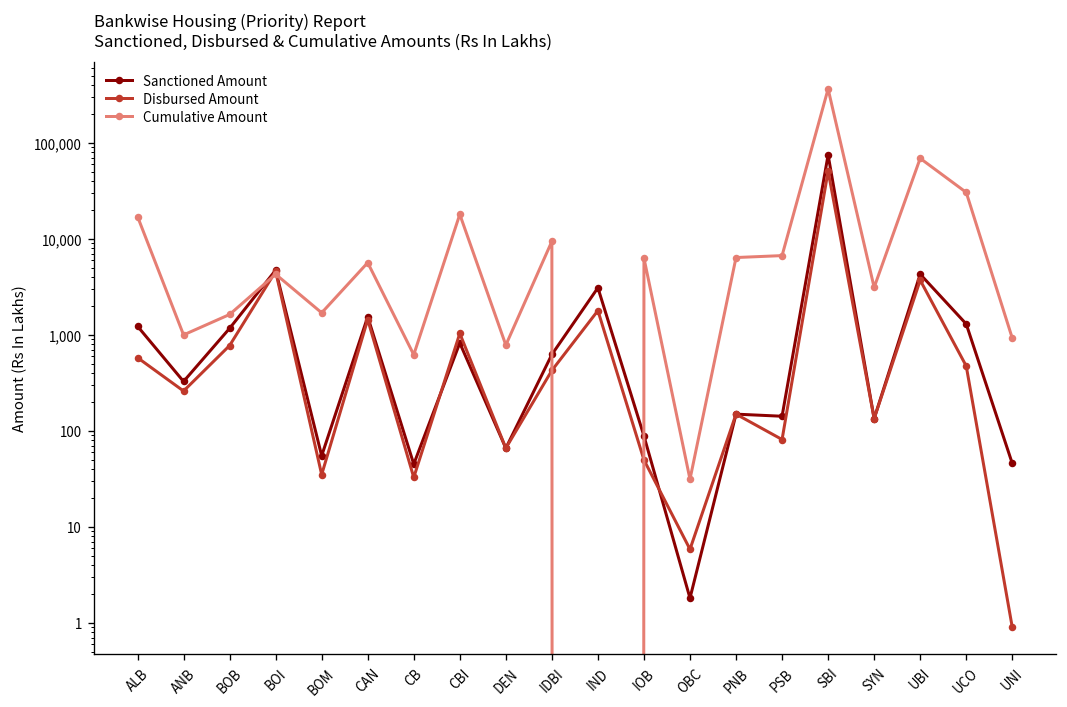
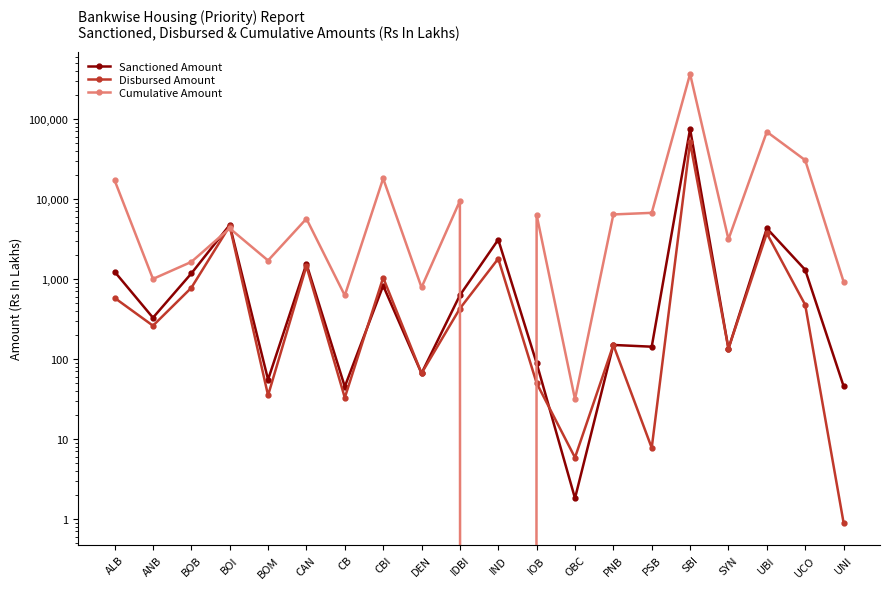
  {
    "Sanctioned Amount": {
      "ALB": "1,200",
      "ANB": "330",
      "BOB": "1,200",
      "BOM": "60",
      "CB": "50",
      "CBI": "800",
      "IDBI": "600",
      "IND": "3,100",
      "IOB": "90",
      "OBC": "1.8",
      "PSB": "140",
      "SBI": "70,000",
      "UBI": "4,000",
      "UCO": "1,300",
      "UNI": "50"
    },
    "Disbursed Amount": {
      "ALB": "600",
      "ANB": "260",
      "BOB": "800",
      "BOM": "40",
      "CB": "33",
      "CBI": "1,000",
      "IDBI": "400",
      "IND": "1,800",
      "IOB": "50",
      "OBC": "6",
-     "PSB": "80",
+     "PSB": "8",
      "SBI": "50,000",
      "UBI": "4,000",
      "UCO": "500",
      "UNI": "0.9"
    },
    "Cumulative Amount": {
      "ALB": "17,000",
      "ANB": "1,000",
      "BOB": "1,600",
      "BOM": "1,700",
      "CAN": "6,000",
      "CB": "600",
      "CBI": "18,000",
      "DEN": "800",
      "IDBI": "9,000",
      "IOB": "6,000",
      "OBC": "31",
      "PNB": "6,000",
      "PSB": "7,000",
      "SBI": "400,000",
      "SYN": "3,100",
      "UBI": "70,000",
      "UCO": "30,000",
      "UNI": "900"
    }
  }
